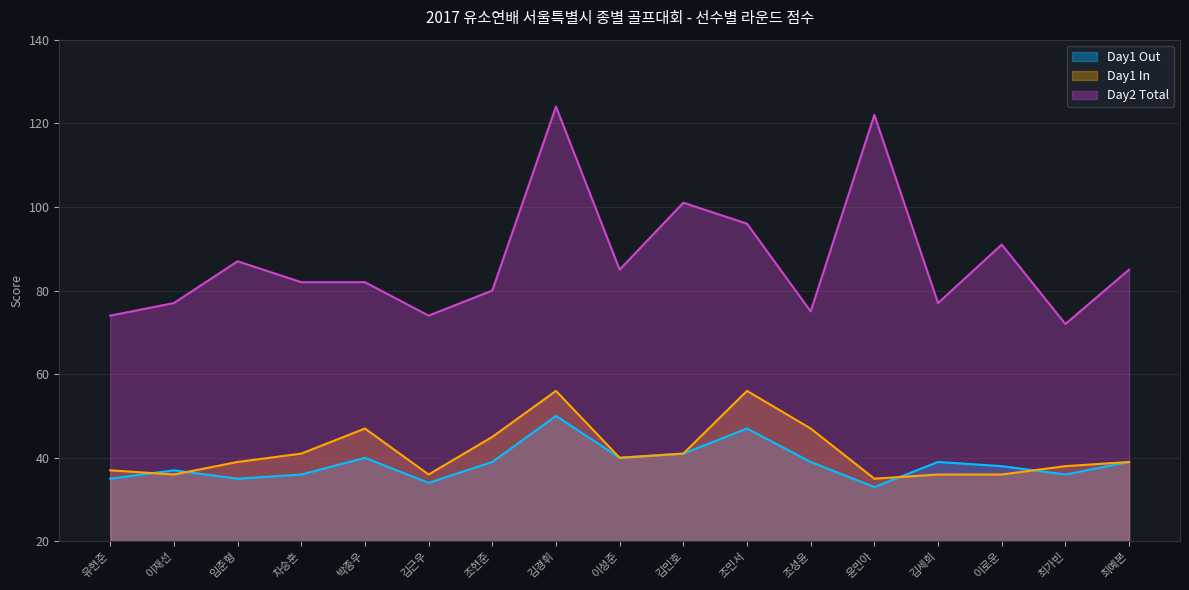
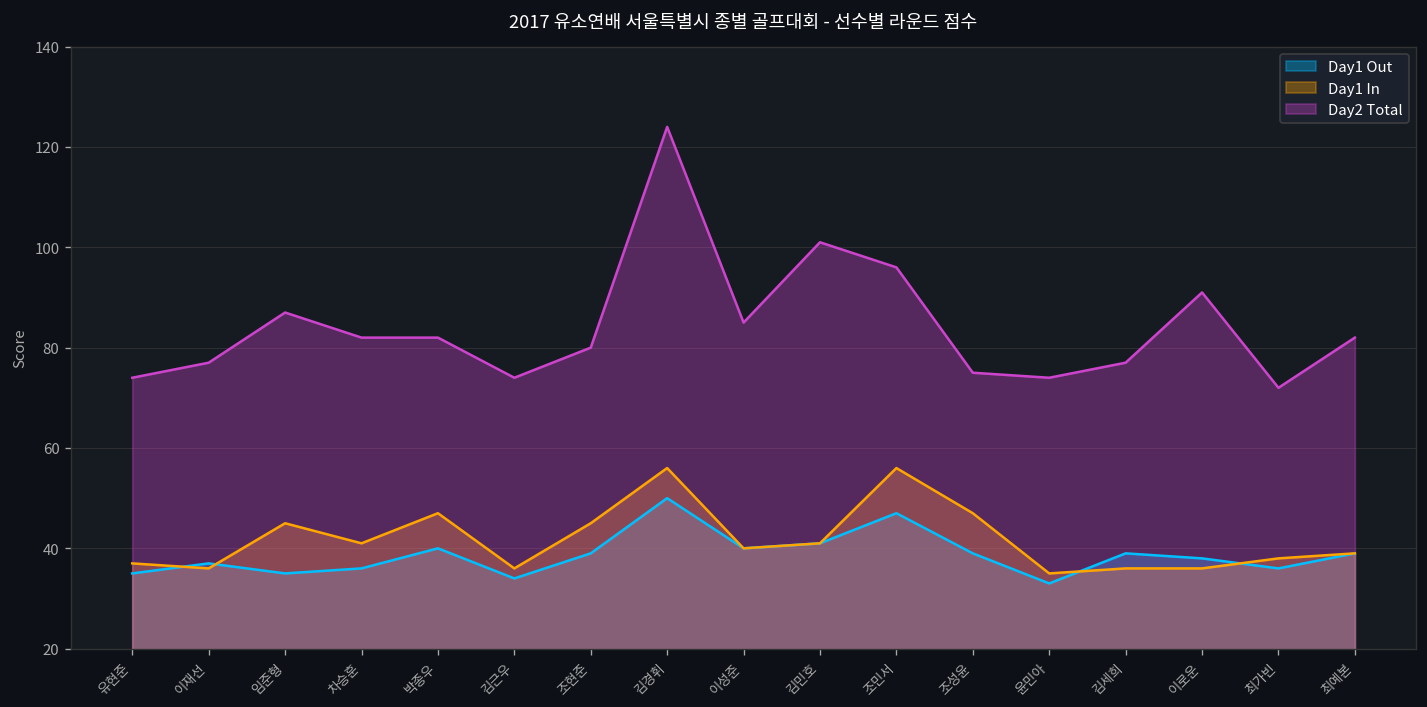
  {
    "Day1 Out": {
      "유현준": 35,
      "이재선": 37,
      "임준형": 35,
      "차승훈": 36,
      "박종우": 40,
      "김근우": 34,
      "조현준": 39,
      "김경휘": 50,
      "조민서": 47,
      "조성윤": 39,
      "윤민아": 33,
      "김세희": 39,
      "이로운": 38,
      "최가빈": 36
    },
    "Day1 In": {
      "유현준": 37,
      "이재선": 36,
-     "임준형": 39,
+     "임준형": 45,
      "차승훈": 41,
      "박종우": 47,
      "김근우": 36,
      "조현준": 45,
      "김경휘": 56,
      "조민서": 56,
      "조성윤": 47,
      "윤민아": 35,
      "김세희": 36,
      "이로운": 36,
      "최가빈": 38
    },
    "Day2 Total": {
      "유현준": 74,
      "이재선": 77,
      "임준형": 87,
      "차승훈": 82,
      "박종우": 82,
      "김근우": 74,
      "조현준": 80,
      "김경휘": 124,
      "이성준": 85,
      "김민호": 101,
      "조민서": 96,
      "조성윤": 75,
-     "윤민아": 122,
+     "윤민아": 74,
      "김세희": 77,
      "이로운": 91,
      "최가빈": 72,
-     "최예본": 85
+     "최예본": 82
    }
  }
